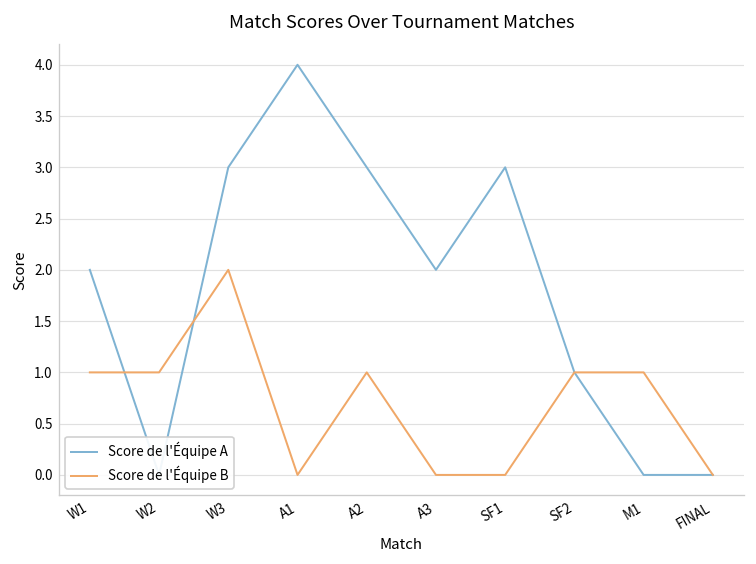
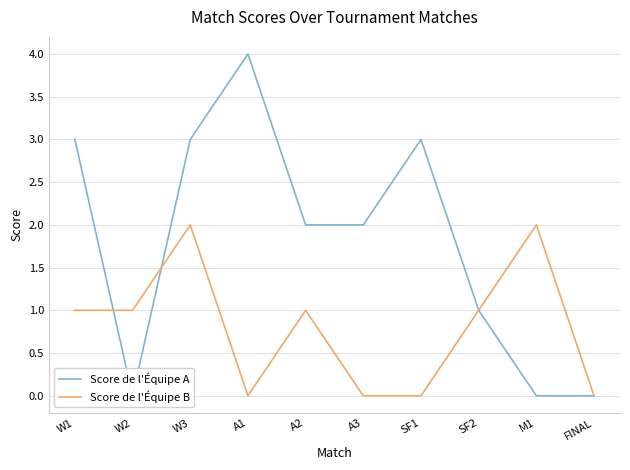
  {
    "Score de l'Équipe A": {
-     "W1": 2,
+     "W1": 3,
      "W3": 3,
      "A1": 4,
-     "A2": 3,
+     "A2": 2,
      "A3": 2,
      "SF1": 3,
      "M1": 0
    },
    "Score de l'Équipe B": {
      "W1": 1,
      "W2": 1,
      "W3": 2,
      "A1": 0,
      "A2": 1,
      "A3": 0,
      "SF1": 0,
-     "M1": 1
+     "M1": 2
    }
  }
